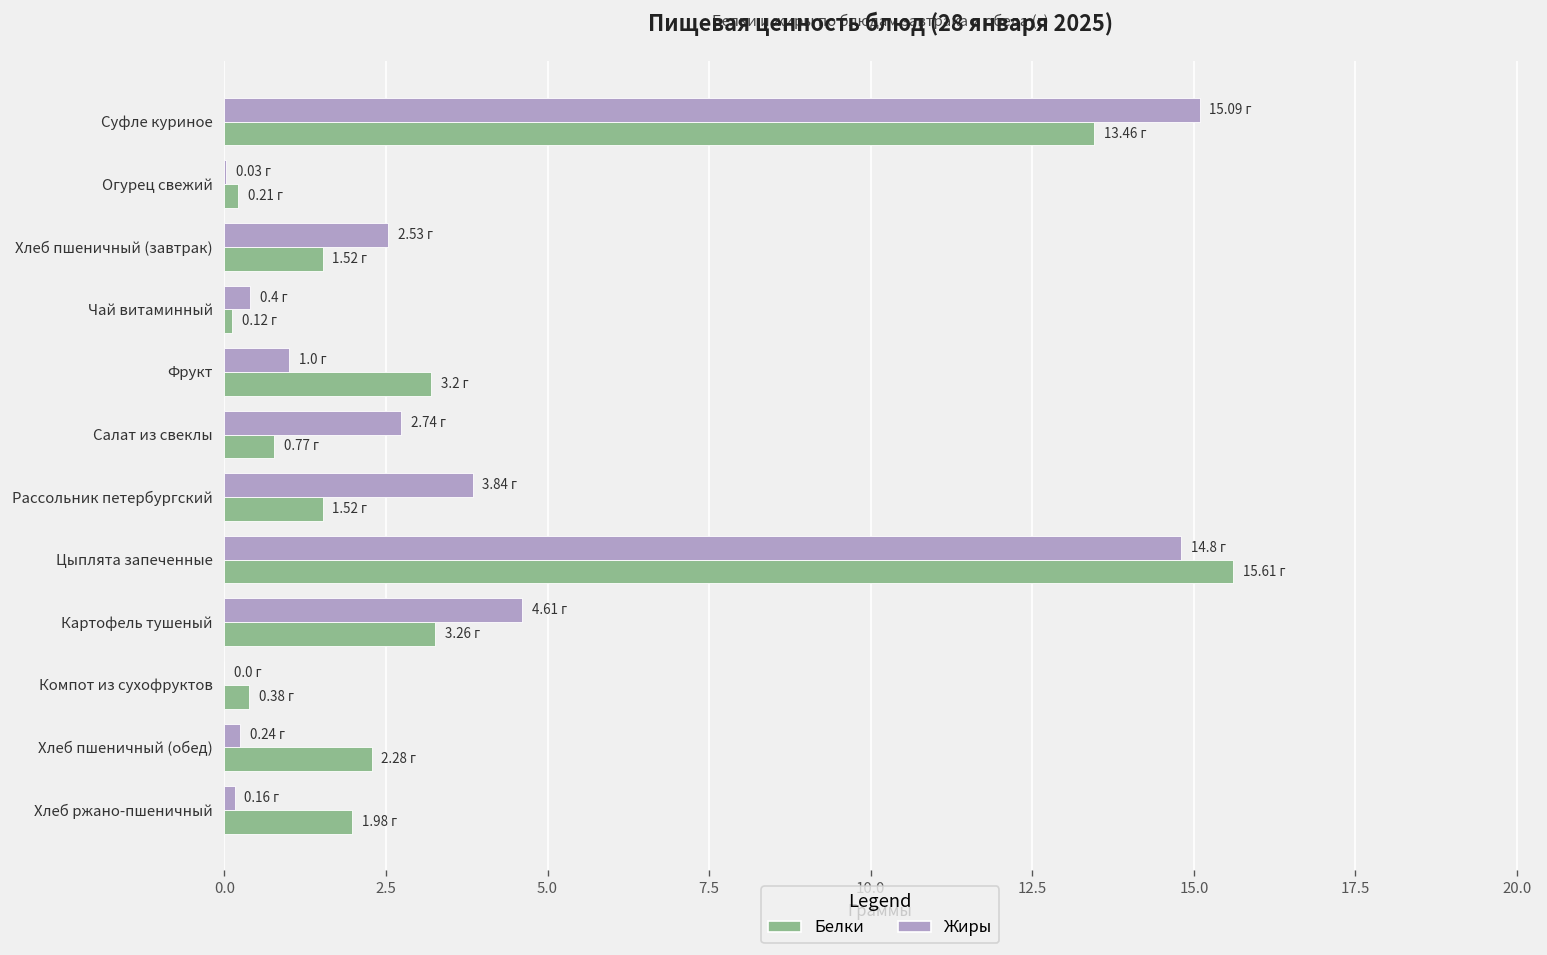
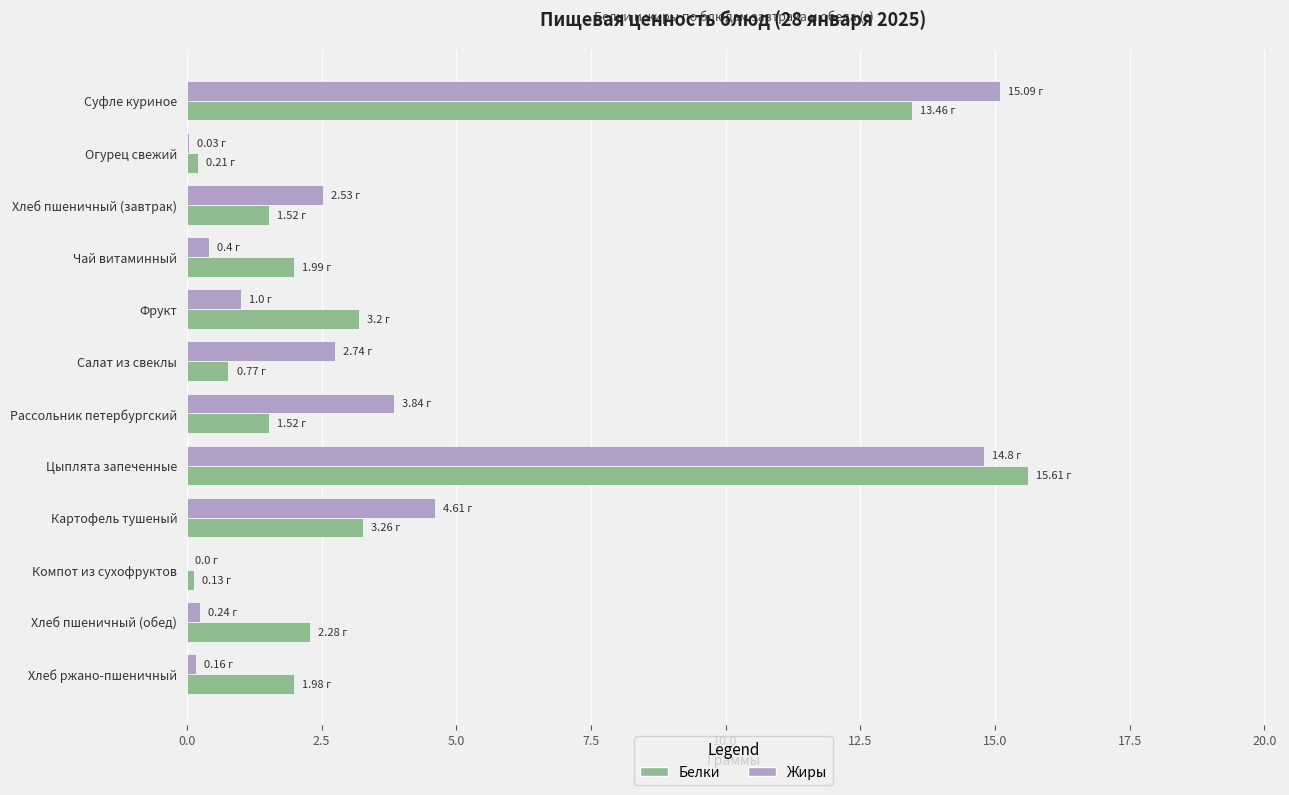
  {
    "Белки": {
      "Суфле куриное": 13.46,
      "Огурец свежий": 0.21,
      "Хлеб пшеничный (завтрак)": 1.52,
-     "Чай витаминный": 0.12,
+     "Чай витаминный": 1.99,
      "Фрукт": 3.2,
      "Салат из свеклы": 0.77,
      "Рассольник петербургский": 1.52,
      "Цыплята запеченные": 15.61,
      "Картофель тушеный": 3.26,
-     "Компот из сухофруктов": 0.38,
+     "Компот из сухофруктов": 0.13,
      "Хлеб пшеничный (обед)": 2.28,
      "Хлеб ржано-пшеничный": 1.98
    },
    "Жиры": {
      "Суфле куриное": 15.09,
      "Огурец свежий": 0.03,
      "Хлеб пшеничный (завтрак)": 2.53,
      "Чай витаминный": 0.4,
      "Фрукт": 1.0,
      "Салат из свеклы": 2.74,
      "Рассольник петербургский": 3.84,
      "Цыплята запеченные": 14.8,
      "Картофель тушеный": 4.61,
      "Компот из сухофруктов": 0.0,
      "Хлеб пшеничный (обед)": 0.24,
      "Хлеб ржано-пшеничный": 0.16
    }
  }
